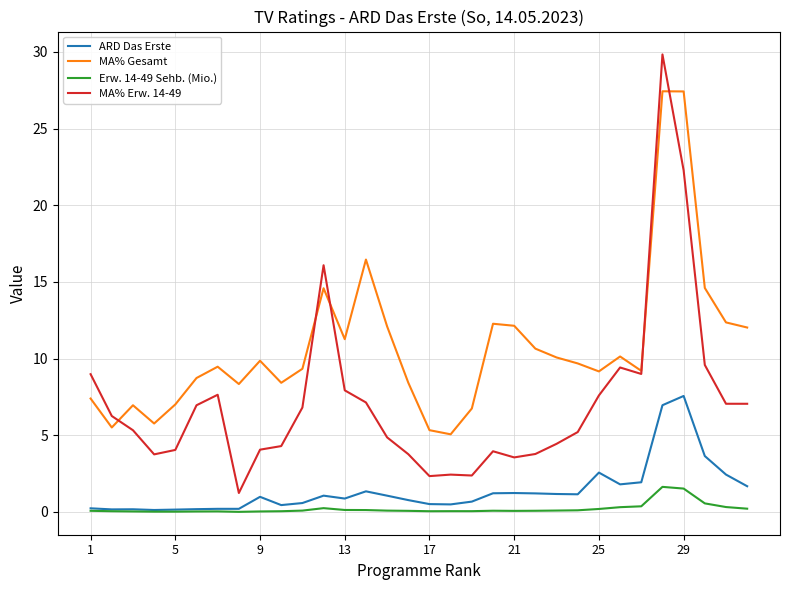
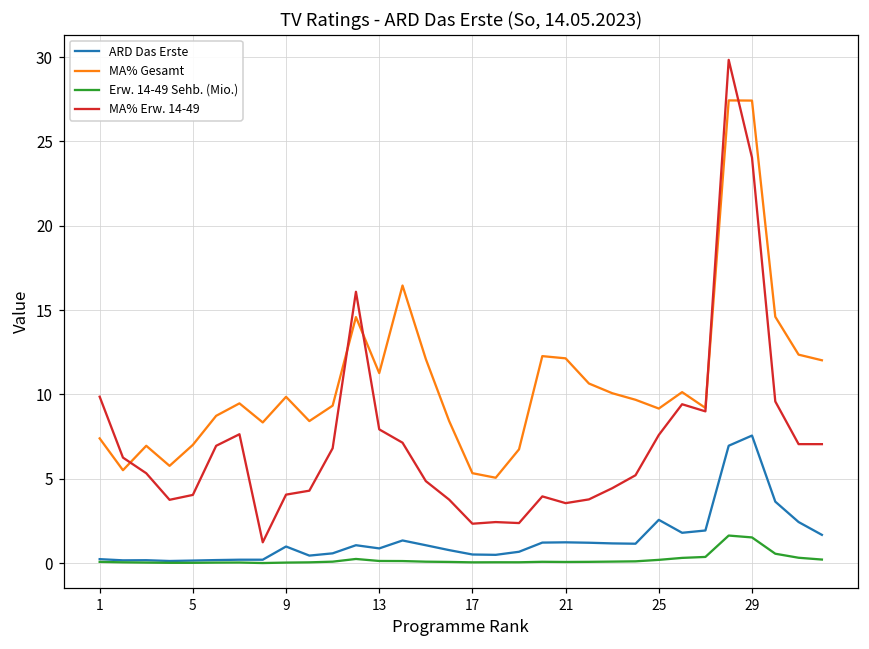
  {
    "ARD Das Erste": {
      "9": 1.0,
      "13": 0.9,
      "17": 0.5,
      "21": 1.2,
      "25": 2.6,
      "29": 7.6
    },
    "MA% Gesamt": {
      "1": 7.4,
      "5": 7.0,
      "9": 9.9,
      "13": 11.3,
      "17": 5.3,
      "21": 12.1,
      "25": 9.2,
      "29": 27.4
    },
    "Erw. 14-49 Sehb. (Mio.)": {
      "9": 0.0,
      "13": 0.1,
      "17": 0.0,
      "21": 0.1,
      "25": 0.2,
      "29": 1.5
    },
    "MA% Erw. 14-49": {
-     "1": 9.0,
+     "1": 9.9,
      "5": 4.0,
      "9": 4.1,
      "13": 7.9,
      "17": 2.3,
      "21": 3.6,
      "25": 7.6,
-     "29": 22.3
+     "29": 24.0
    }
  }
